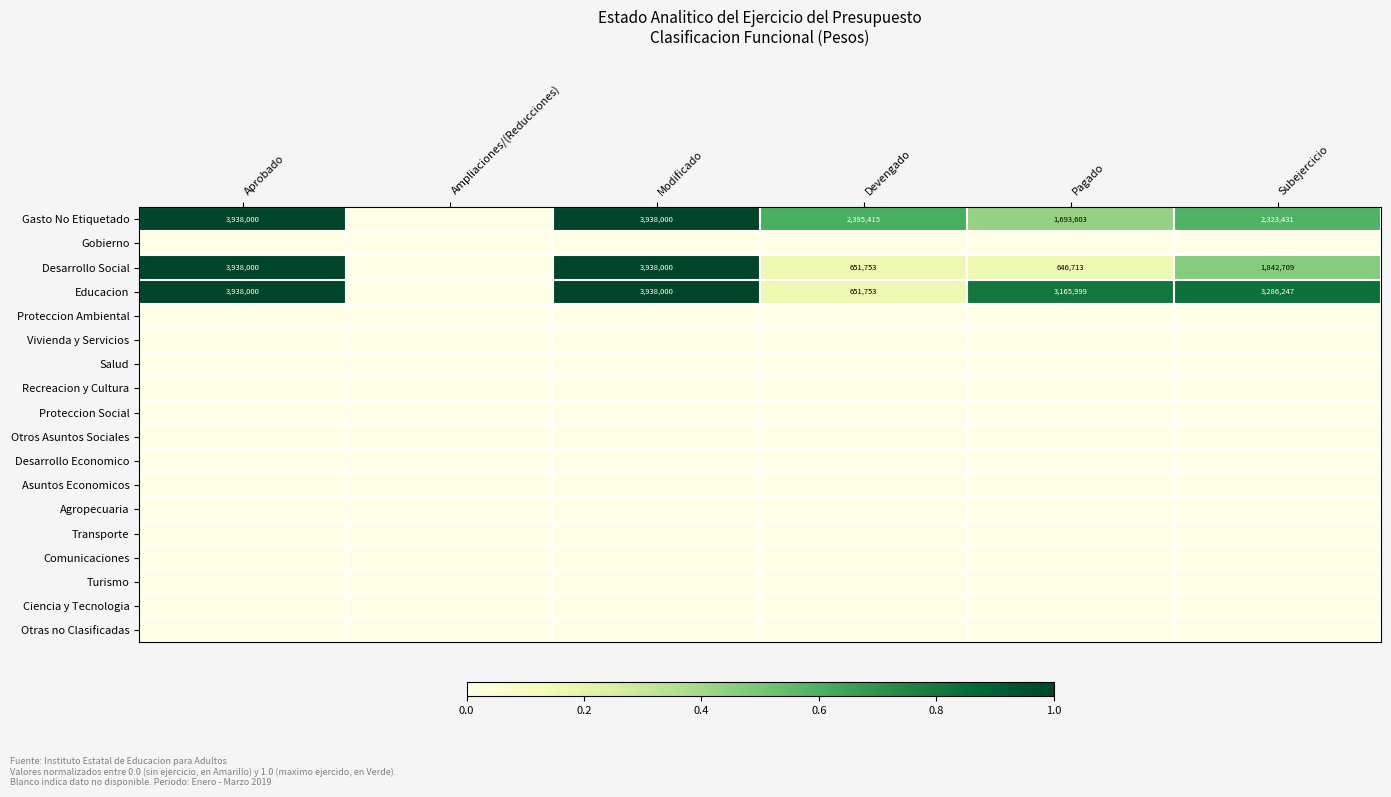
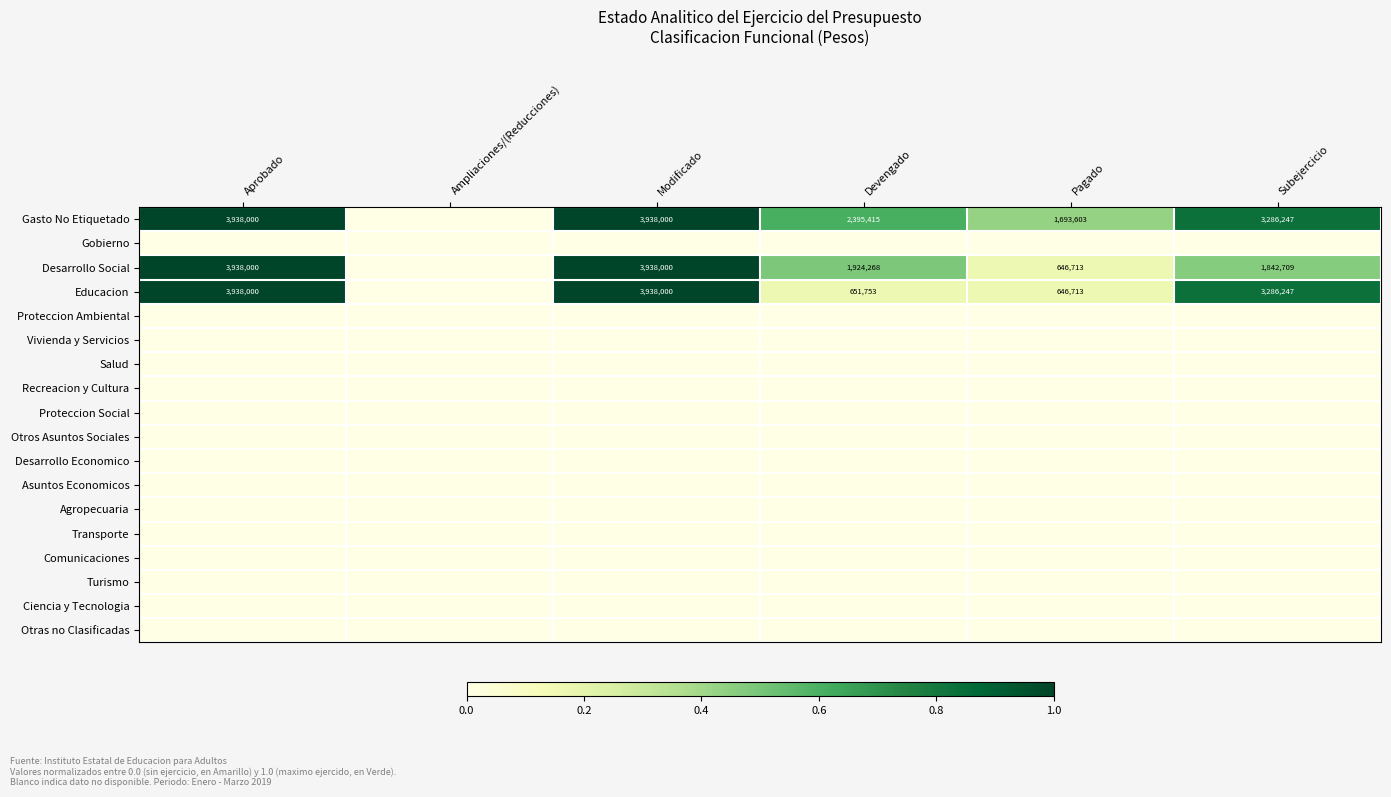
  {
    "Gasto No Etiquetado": {
      "Aprobado": "3,938,000",
      "Modificado": "3,938,000",
      "Devengado": "2,395,415",
      "Pagado": "1,693,603",
-     "Subejercicio": "2,323,431"
+     "Subejercicio": "3,286,247"
    },
    "Desarrollo Social": {
      "Aprobado": "3,938,000",
      "Modificado": "3,938,000",
-     "Devengado": "651,753",
+     "Devengado": "1,924,268",
      "Pagado": "646,713",
      "Subejercicio": "1,842,709"
    },
    "Educacion": {
      "Aprobado": "3,938,000",
      "Modificado": "3,938,000",
      "Devengado": "651,753",
-     "Pagado": "3,165,999",
+     "Pagado": "646,713",
      "Subejercicio": "3,286,247"
    }
  }
